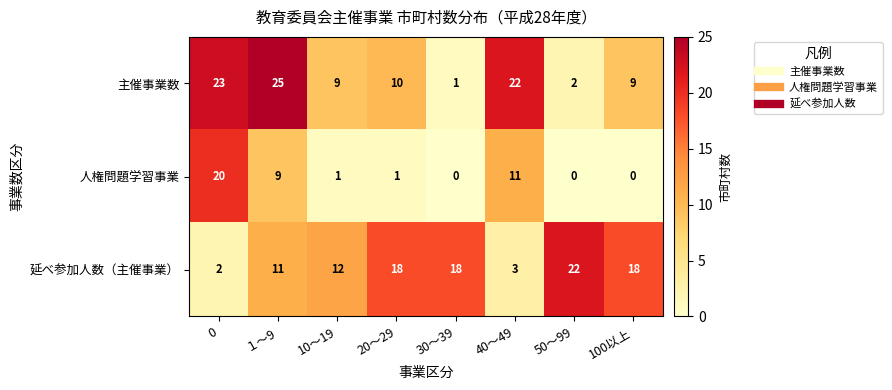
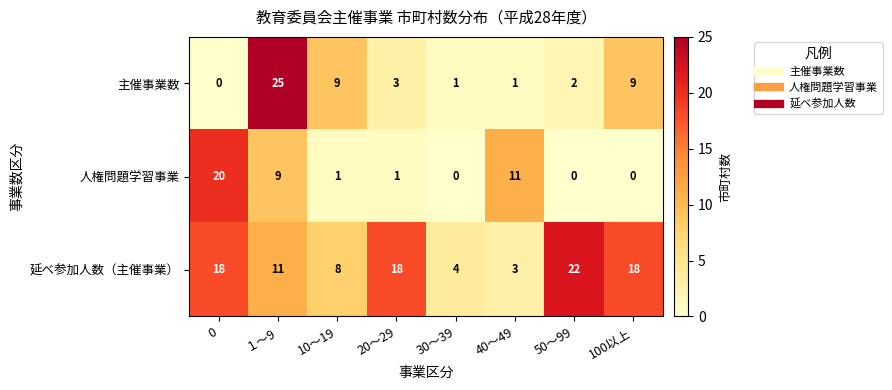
  {
    "主催事業数": {
-     "0": 23,
+     "0": 0,
      "１～9": 25,
      "10～19": 9,
-     "20～29": 10,
+     "20～29": 3,
      "30～39": 1,
-     "40～49": 22,
+     "40～49": 1,
      "50～99": 2,
      "100以上": 9
    },
    "人権問題学習事業": {
      "0": 20,
      "１～9": 9,
      "10～19": 1,
      "20～29": 1,
      "30～39": 0,
      "40～49": 11,
      "50～99": 0,
      "100以上": 0
    },
    "延べ参加人数（主催事業）": {
-     "0": 2,
+     "0": 18,
      "１～9": 11,
-     "10～19": 12,
+     "10～19": 8,
      "20～29": 18,
-     "30～39": 18,
+     "30～39": 4,
      "40～49": 3,
      "50～99": 22,
      "100以上": 18
    }
  }
